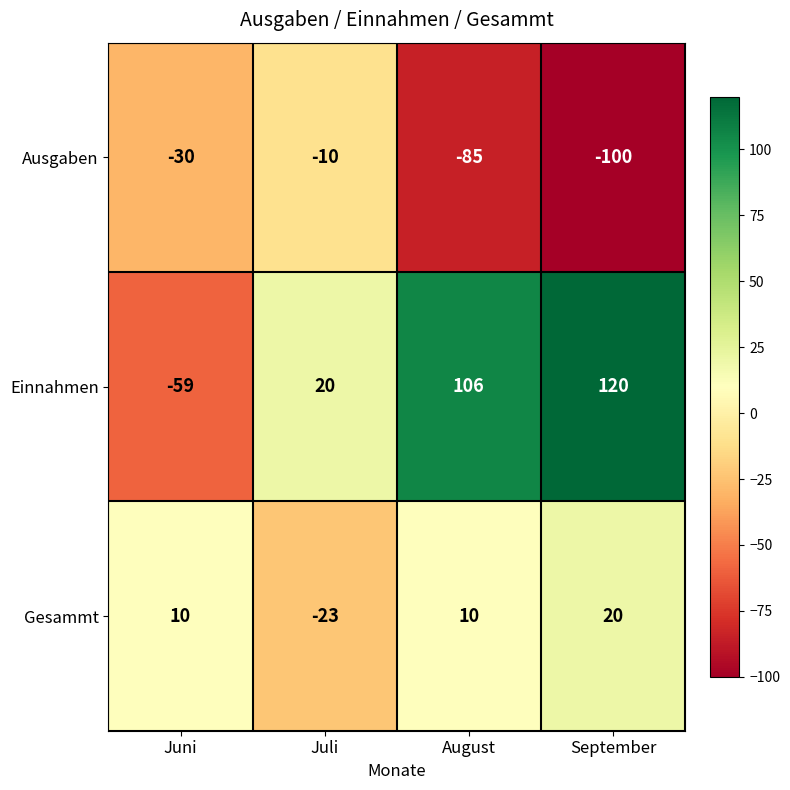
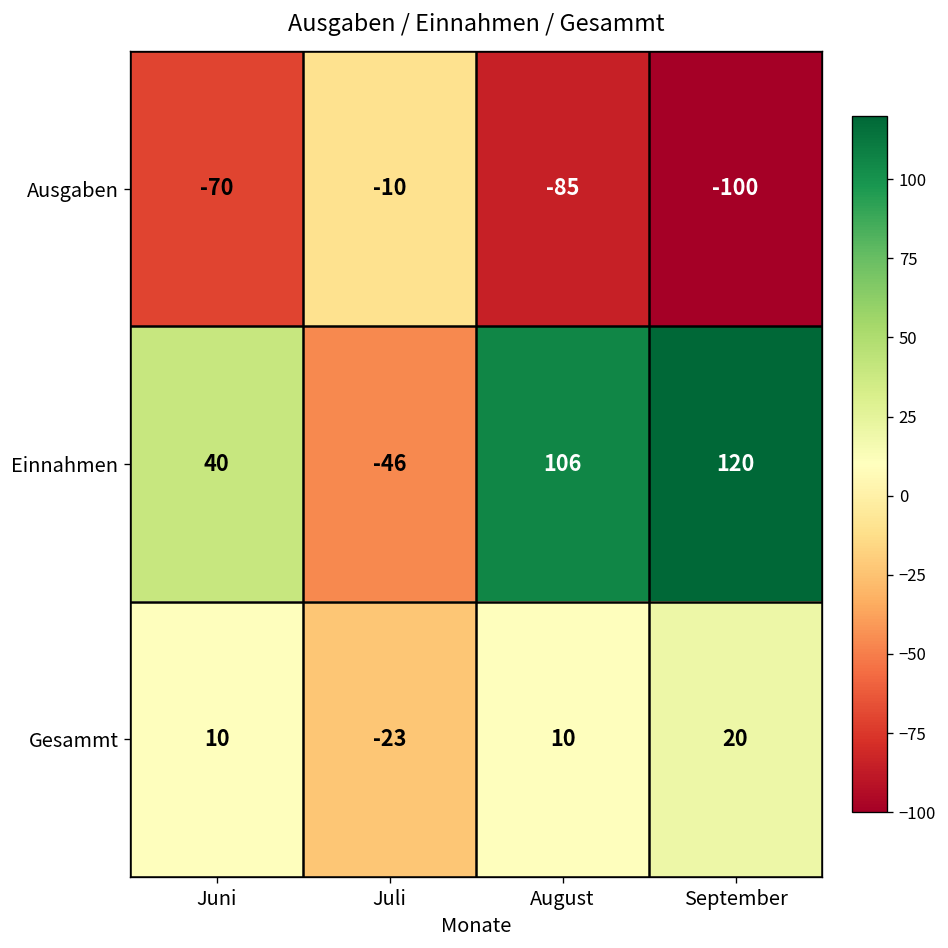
  {
    "Ausgaben": {
-     "Juni": -30,
+     "Juni": -70,
      "Juli": -10,
      "August": -85,
      "September": -100
    },
    "Einnahmen": {
-     "Juni": -59,
-     "Juli": 20,
+     "Juni": 40,
+     "Juli": -46,
      "August": 106,
      "September": 120
    },
    "Gesammt": {
      "Juni": 10,
      "Juli": -23,
      "August": 10,
      "September": 20
    }
  }
